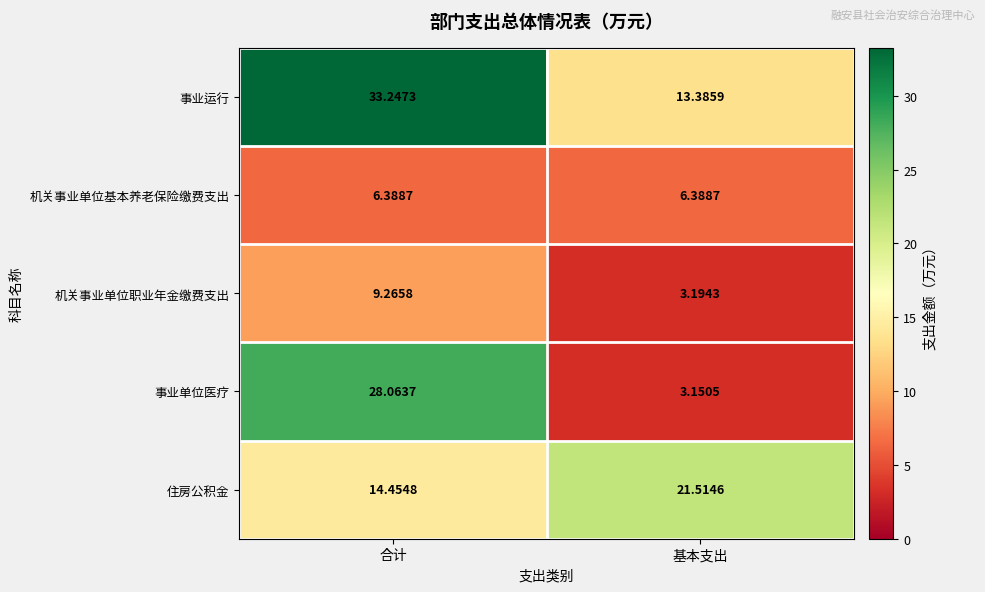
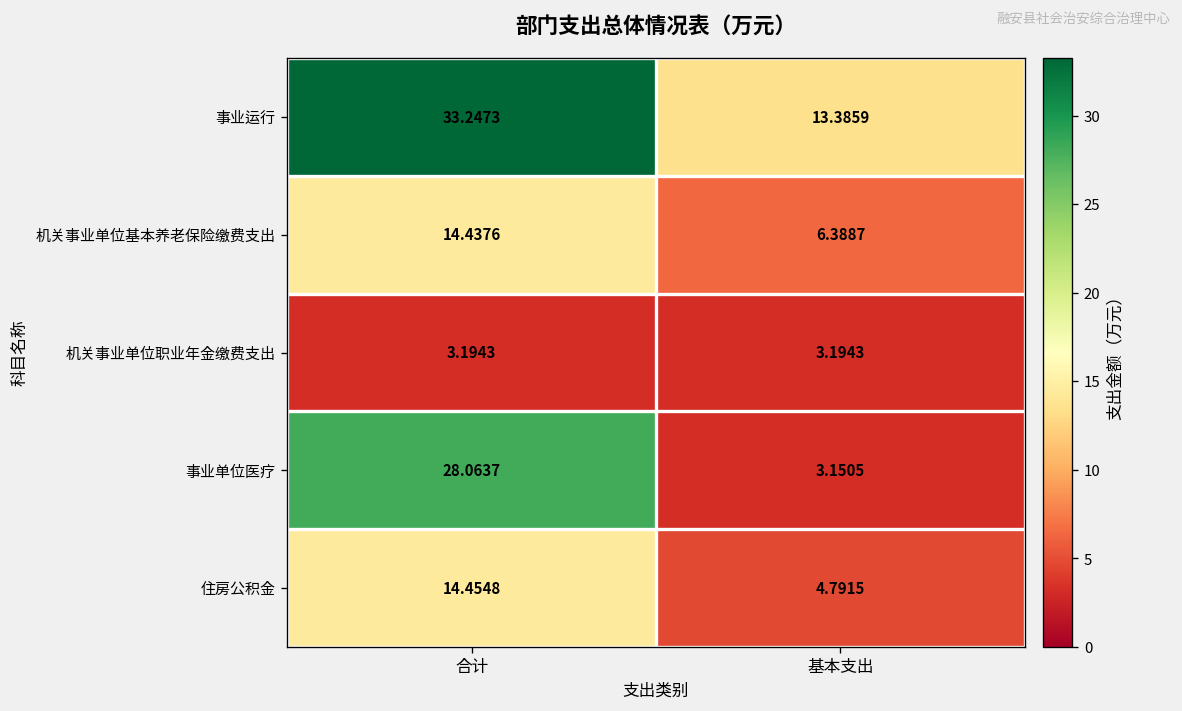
  {
    "事业运行": {
      "合计": 33.2473,
      "基本支出": 13.3859
    },
    "机关事业单位基本养老保险缴费支出": {
-     "合计": 6.3887,
+     "合计": 14.4376,
      "基本支出": 6.3887
    },
    "机关事业单位职业年金缴费支出": {
-     "合计": 9.2658,
+     "合计": 3.1943,
      "基本支出": 3.1943
    },
    "事业单位医疗": {
      "合计": 28.0637,
      "基本支出": 3.1505
    },
    "住房公积金": {
      "合计": 14.4548,
-     "基本支出": 21.5146
+     "基本支出": 4.7915
    }
  }
